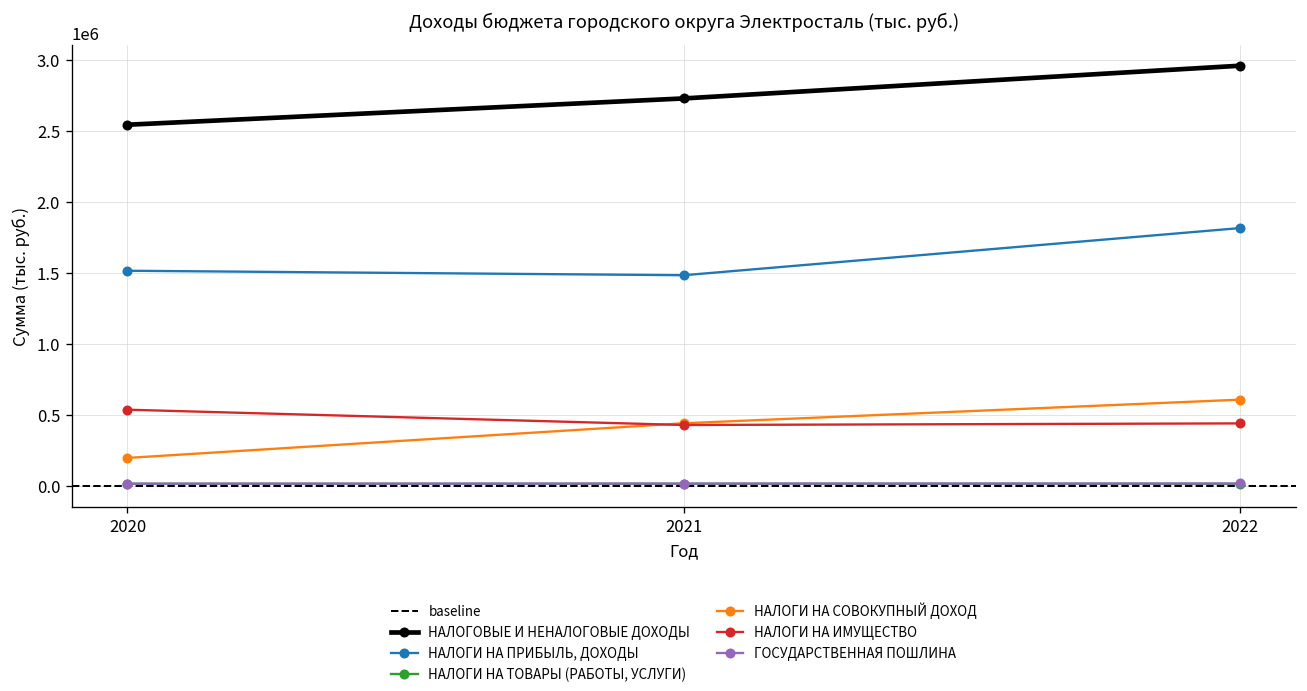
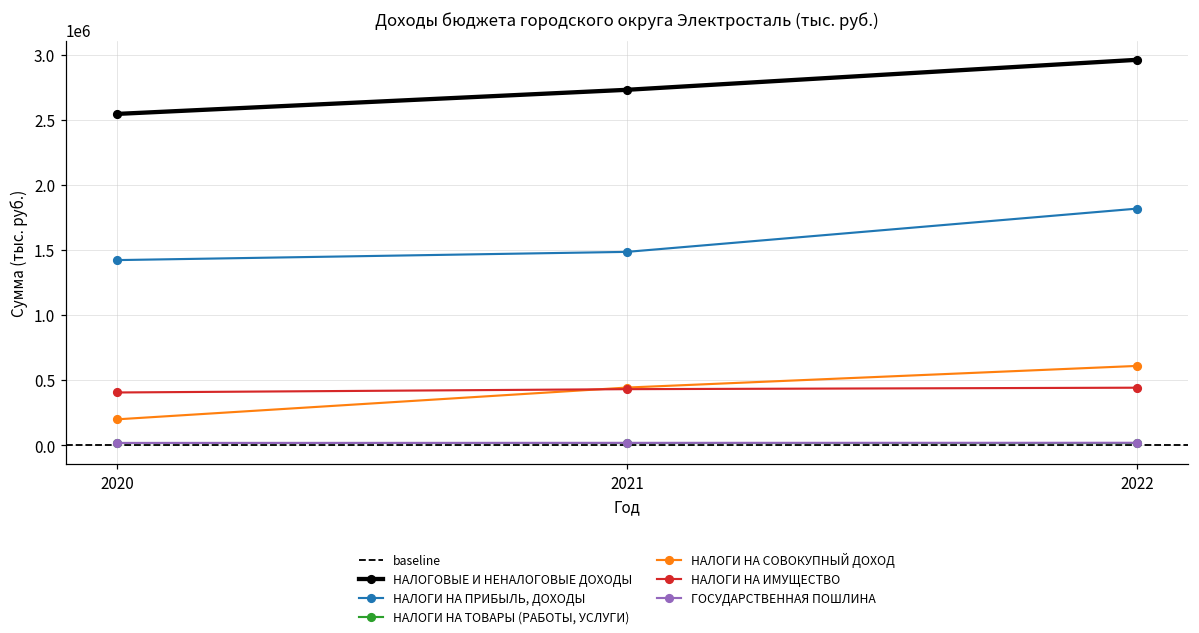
  {
    "НАЛОГОВЫЕ И НЕНАЛОГОВЫЕ ДОХОДЫ": {
      "2020": 2540000,
      "2021": 2730000,
      "2022": 2960000
    },
    "НАЛОГИ НА ПРИБЫЛЬ, ДОХОДЫ": {
-     "2020": 1520000,
+     "2020": 1420000,
      "2021": 1480000,
      "2022": 1820000
    },
    "НАЛОГИ НА СОВОКУПНЫЙ ДОХОД": {
      "2020": 200000,
      "2022": 610000
    },
    "НАЛОГИ НА ИМУЩЕСТВО": {
-     "2020": 540000,
+     "2020": 400000,
      "2022": 440000
    }
  }
